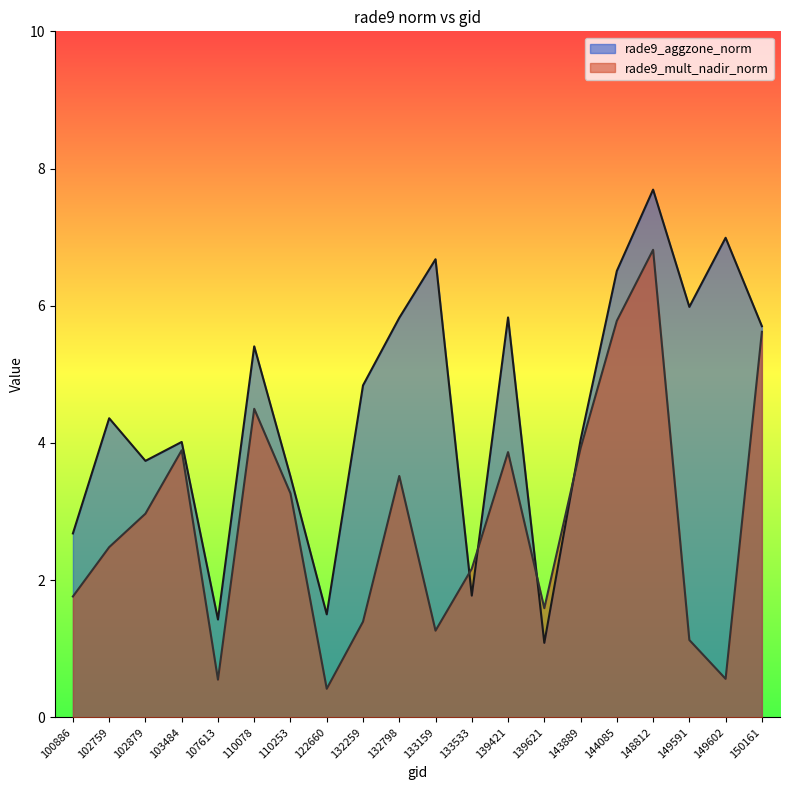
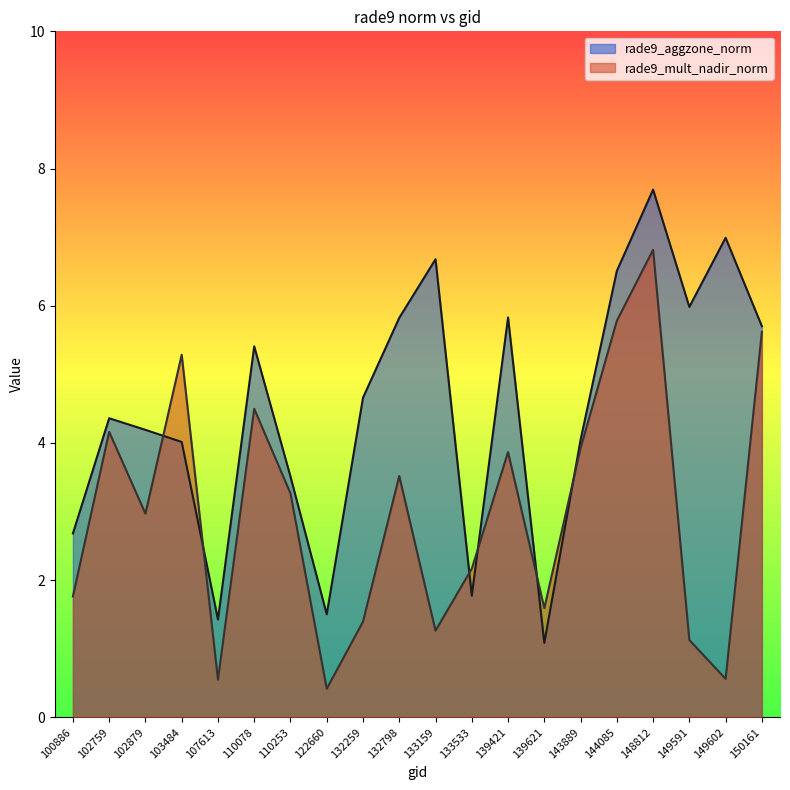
  {
    "rade9_aggzone_norm": {
      "100886": 2.7,
      "102759": 4.4,
-     "102879": 3.7,
+     "102879": 4.2,
      "103484": 4.0,
      "107613": 1.4,
      "110078": 5.4,
      "110253": 3.5,
      "122660": 1.5,
-     "132259": 4.8,
+     "132259": 4.7,
      "132798": 5.8,
      "133159": 6.7,
      "133533": 1.8,
      "139421": 5.8,
      "139621": 1.1,
      "143889": 4.0,
      "144085": 6.5,
      "148812": 7.7,
      "149591": 6.0,
      "149602": 7.0,
      "150161": 5.7
    },
    "rade9_mult_nadir_norm": {
      "100886": 1.8,
-     "102759": 2.5,
+     "102759": 4.2,
      "102879": 3.0,
-     "103484": 3.9,
+     "103484": 5.3,
      "107613": 0.5,
      "110078": 4.5,
      "110253": 3.3,
      "122660": 0.4,
      "132259": 1.4,
      "132798": 3.5,
      "133159": 1.3,
      "133533": 2.2,
      "139421": 3.9,
      "139621": 1.6,
      "143889": 3.9,
      "144085": 5.8,
      "148812": 6.8,
      "149591": 1.1,
      "149602": 0.6,
      "150161": 5.6
    }
  }
